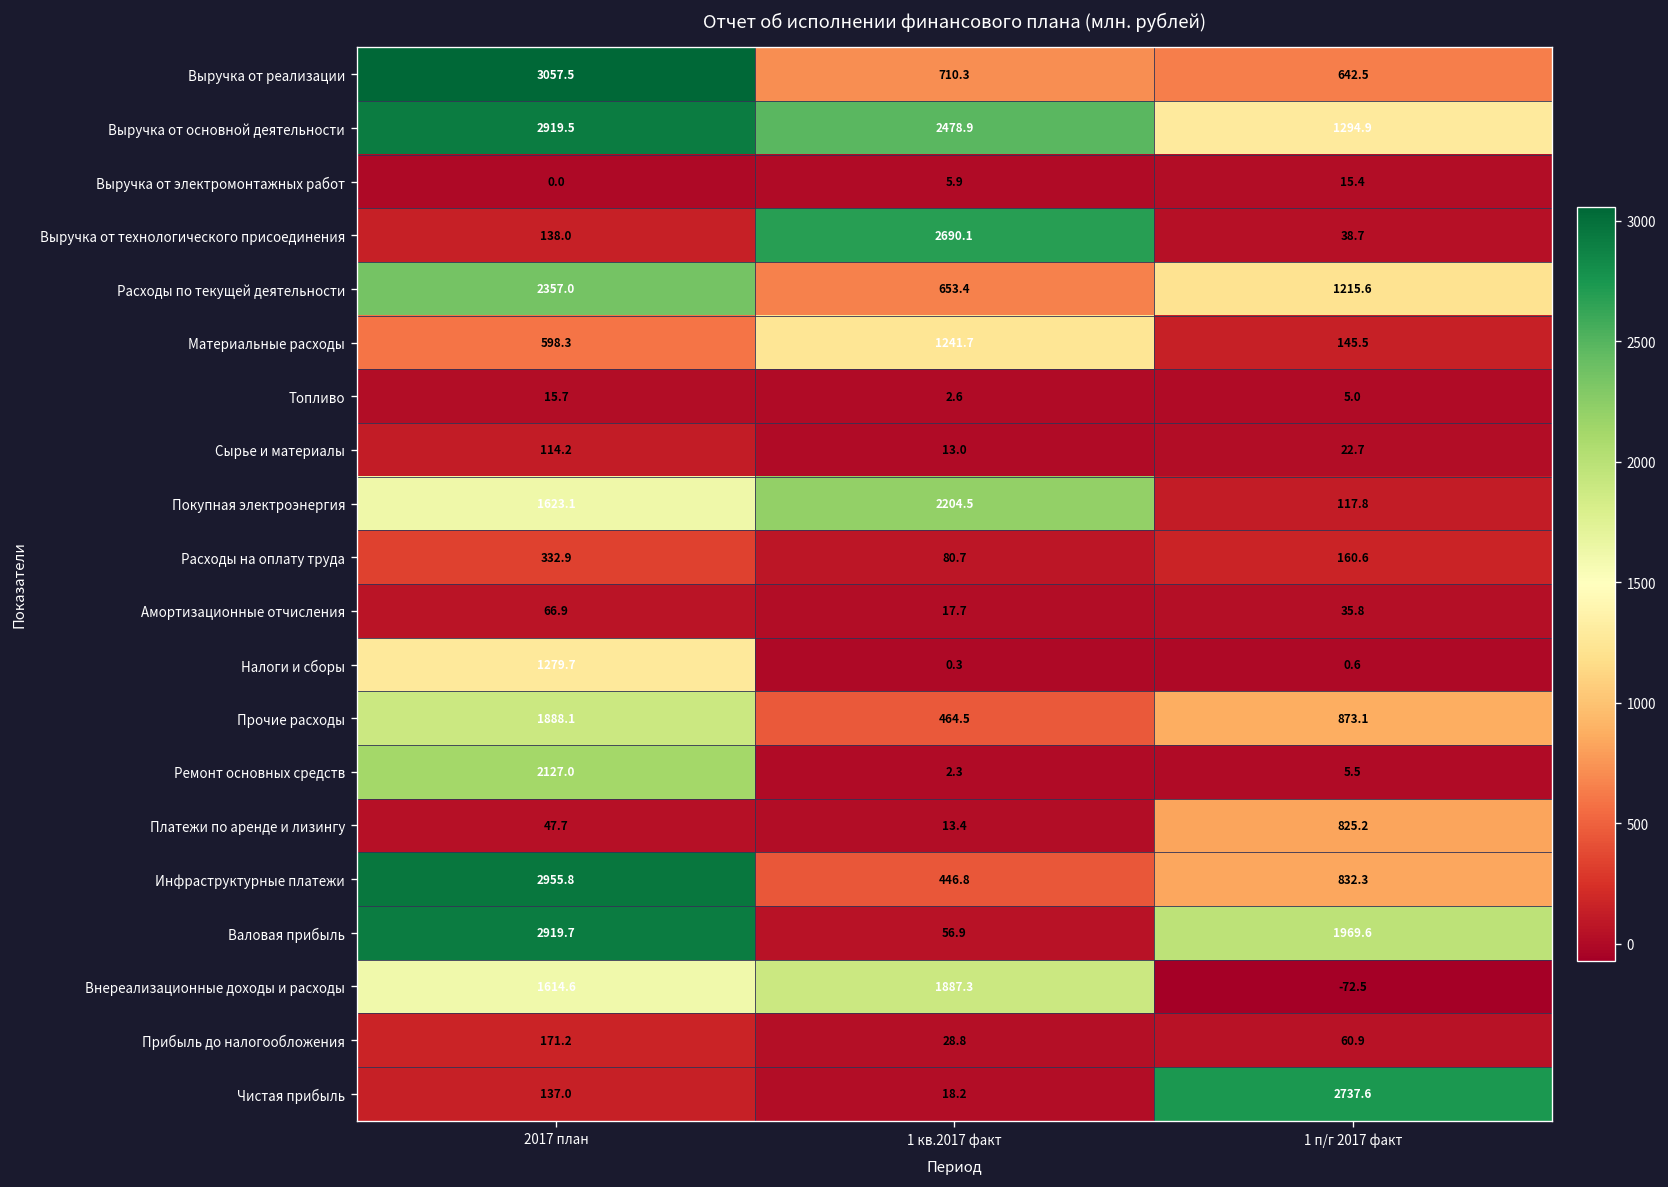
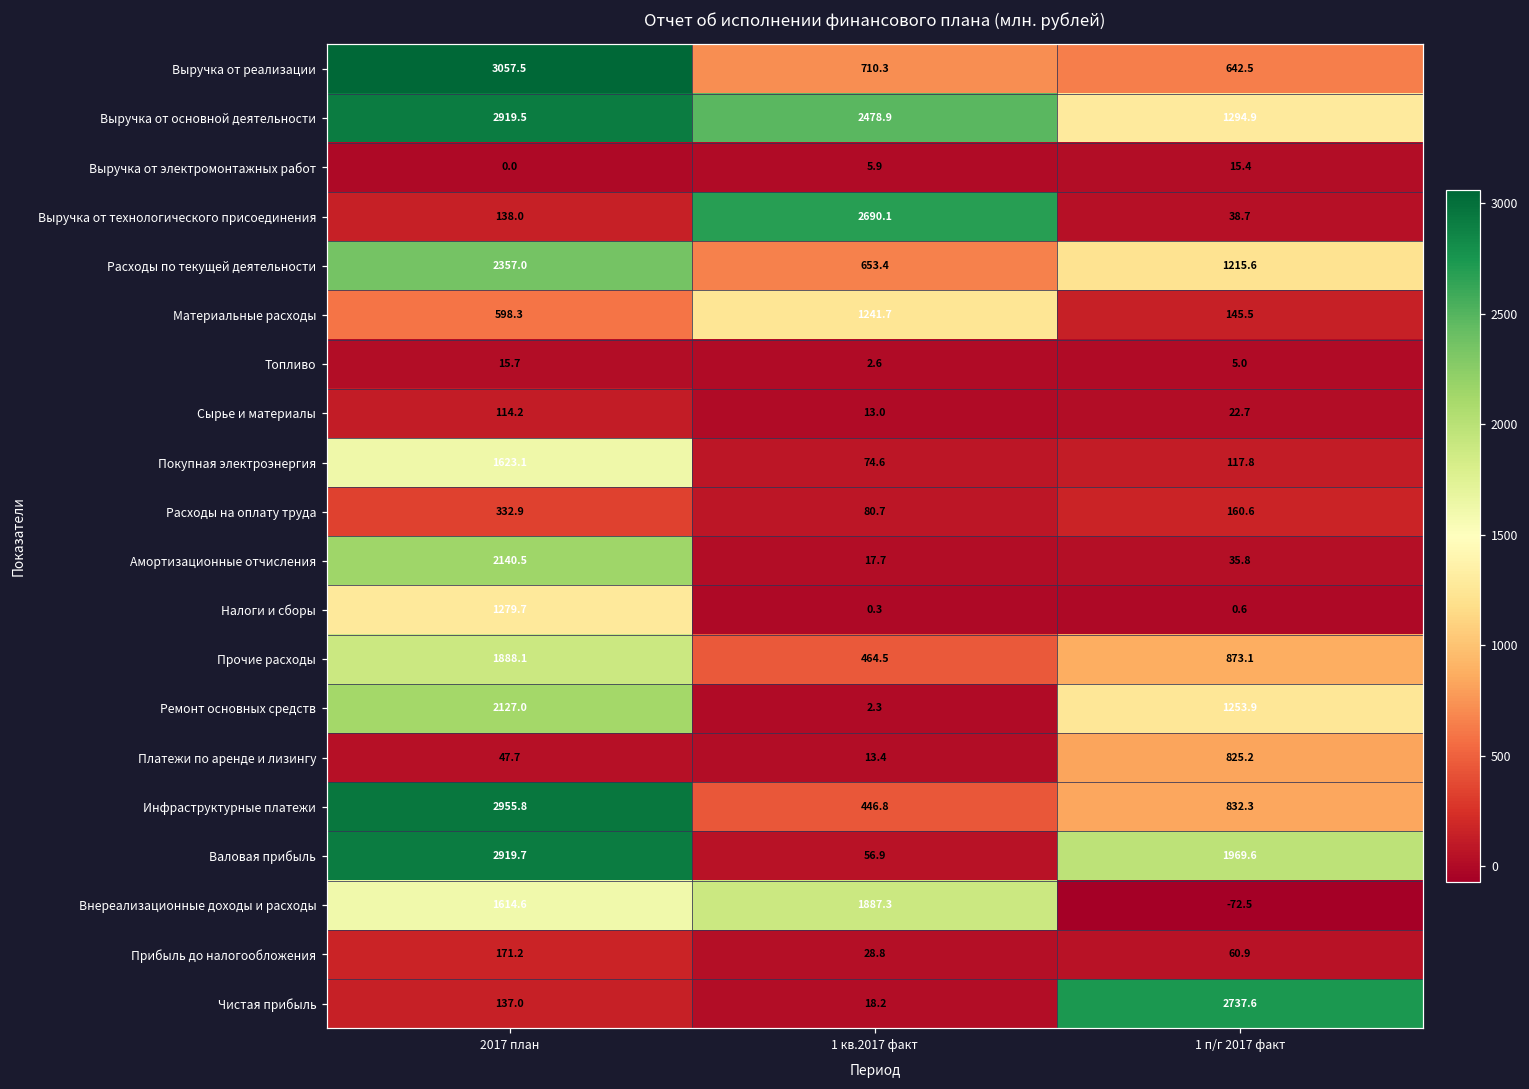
  {
    "Выручка от реализации": {
      "2017 план": 3057.5,
      "1 кв.2017 факт": 710.3,
      "1 п/г 2017 факт": 642.5
    },
    "Выручка от основной деятельности": {
      "2017 план": 2919.5,
      "1 кв.2017 факт": 2478.9,
      "1 п/г 2017 факт": 1294.9
    },
    "Выручка от электромонтажных работ": {
      "2017 план": 0.0,
      "1 кв.2017 факт": 5.9,
      "1 п/г 2017 факт": 15.4
    },
    "Выручка от технологического присоединения": {
      "2017 план": 138.0,
      "1 кв.2017 факт": 2690.1,
      "1 п/г 2017 факт": 38.7
    },
    "Расходы по текущей деятельности": {
      "2017 план": 2357.0,
      "1 кв.2017 факт": 653.4,
      "1 п/г 2017 факт": 1215.6
    },
    "Материальные расходы": {
      "2017 план": 598.3,
      "1 кв.2017 факт": 1241.7,
      "1 п/г 2017 факт": 145.5
    },
    "Топливо": {
      "2017 план": 15.7,
      "1 кв.2017 факт": 2.6,
      "1 п/г 2017 факт": 5.0
    },
    "Сырье и материалы": {
      "2017 план": 114.2,
      "1 кв.2017 факт": 13.0,
      "1 п/г 2017 факт": 22.7
    },
    "Покупная электроэнергия": {
      "2017 план": 1623.1,
-     "1 кв.2017 факт": 2204.5,
+     "1 кв.2017 факт": 74.6,
      "1 п/г 2017 факт": 117.8
    },
    "Расходы на оплату труда": {
      "2017 план": 332.9,
      "1 кв.2017 факт": 80.7,
      "1 п/г 2017 факт": 160.6
    },
    "Амортизационные отчисления": {
-     "2017 план": 66.9,
+     "2017 план": 2140.5,
      "1 кв.2017 факт": 17.7,
      "1 п/г 2017 факт": 35.8
    },
    "Налоги и сборы": {
      "2017 план": 1279.7,
      "1 кв.2017 факт": 0.3,
      "1 п/г 2017 факт": 0.6
    },
    "Прочие расходы": {
      "2017 план": 1888.1,
      "1 кв.2017 факт": 464.5,
      "1 п/г 2017 факт": 873.1
    },
    "Ремонт основных средств": {
      "2017 план": 2127.0,
      "1 кв.2017 факт": 2.3,
-     "1 п/г 2017 факт": 5.5
+     "1 п/г 2017 факт": 1253.9
    },
    "Платежи по аренде и лизингу": {
      "2017 план": 47.7,
      "1 кв.2017 факт": 13.4,
      "1 п/г 2017 факт": 825.2
    },
    "Инфраструктурные платежи": {
      "2017 план": 2955.8,
      "1 кв.2017 факт": 446.8,
      "1 п/г 2017 факт": 832.3
    },
    "Валовая прибыль": {
      "2017 план": 2919.7,
      "1 кв.2017 факт": 56.9,
      "1 п/г 2017 факт": 1969.6
    },
    "Внереализационные доходы и расходы": {
      "2017 план": 1614.6,
      "1 кв.2017 факт": 1887.3,
      "1 п/г 2017 факт": -72.5
    },
    "Прибыль до налогообложения": {
      "2017 план": 171.2,
      "1 кв.2017 факт": 28.8,
      "1 п/г 2017 факт": 60.9
    },
    "Чистая прибыль": {
      "2017 план": 137.0,
      "1 кв.2017 факт": 18.2,
      "1 п/г 2017 факт": 2737.6
    }
  }
